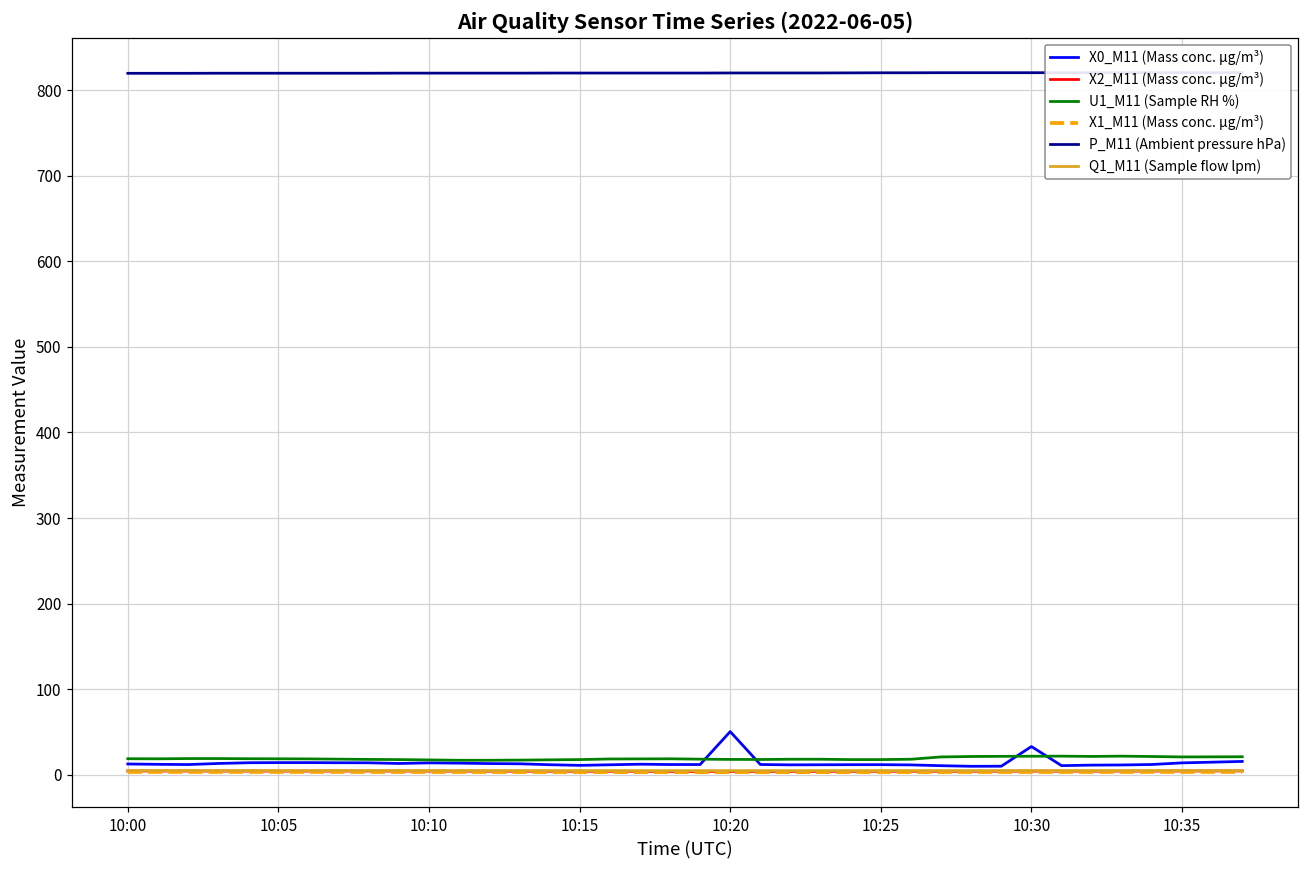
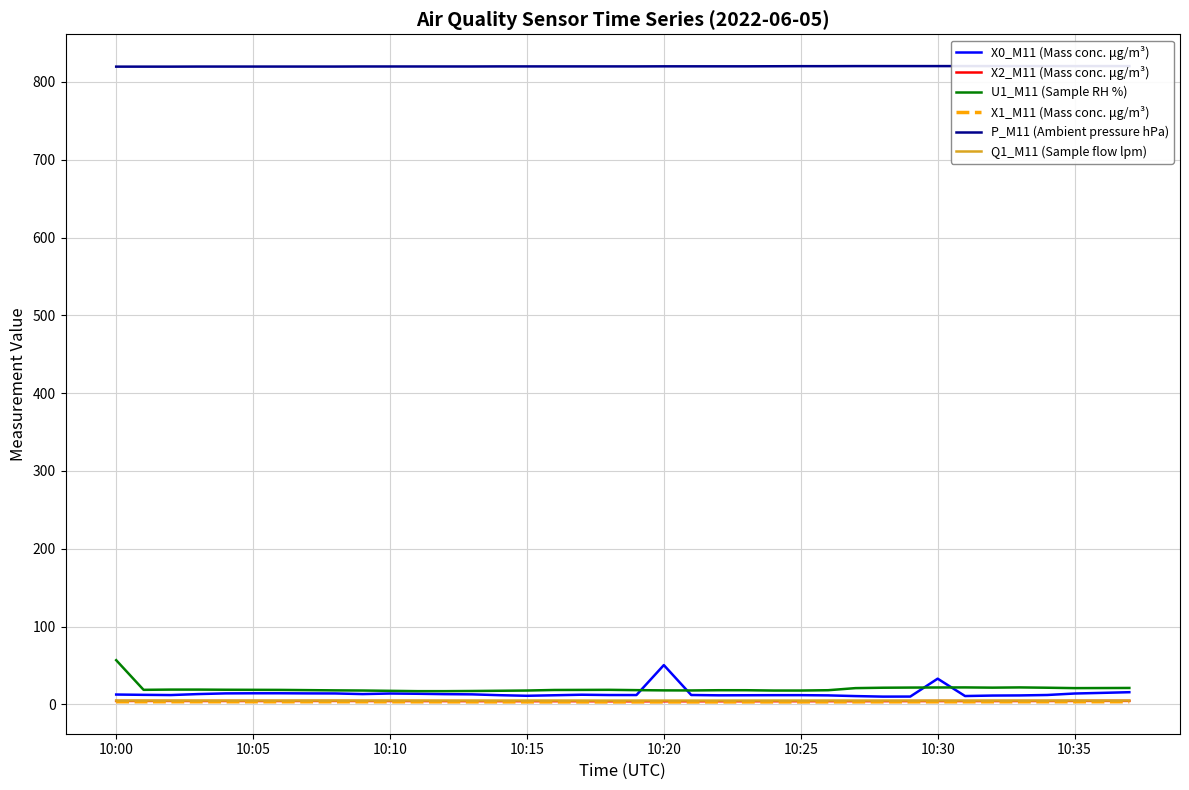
  {
    "X0_M11 (Mass conc. μg/m³)": {
      "10:00": 10,
      "10:05": 10,
      "10:10": 10,
      "10:15": 10,
      "10:20": 50,
      "10:25": 10,
      "10:30": 30,
      "10:35": 10
    },
    "U1_M11 (Sample RH %)": {
-     "10:00": 20,
+     "10:00": 60,
      "10:05": 20,
      "10:10": 20,
      "10:15": 20,
      "10:20": 20,
      "10:25": 20,
      "10:30": 20,
      "10:35": 20
    },
    "P_M11 (Ambient pressure hPa)": {
      "10:00": 820,
      "10:05": 820,
      "10:10": 820,
      "10:15": 820,
      "10:20": 820,
      "10:25": 820,
      "10:30": 820
    }
  }
